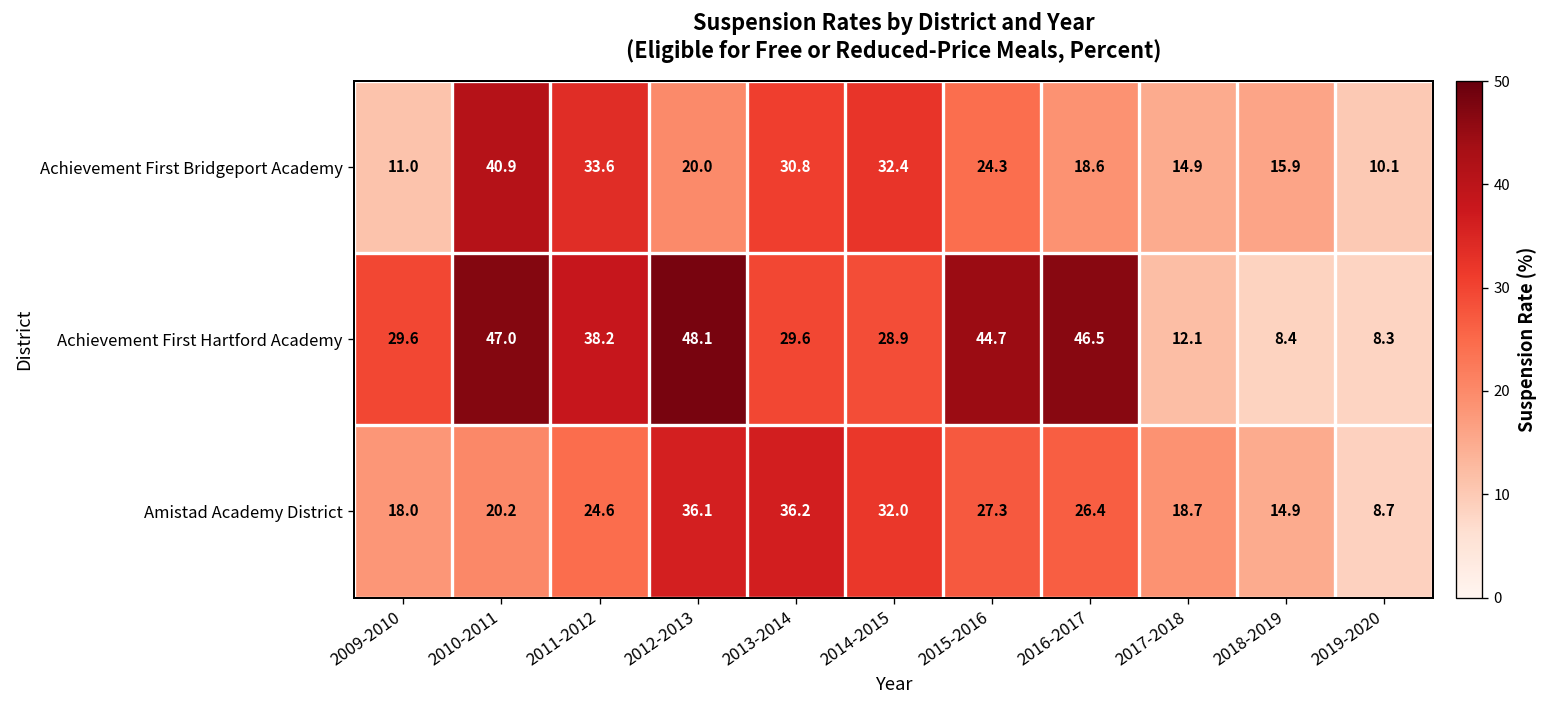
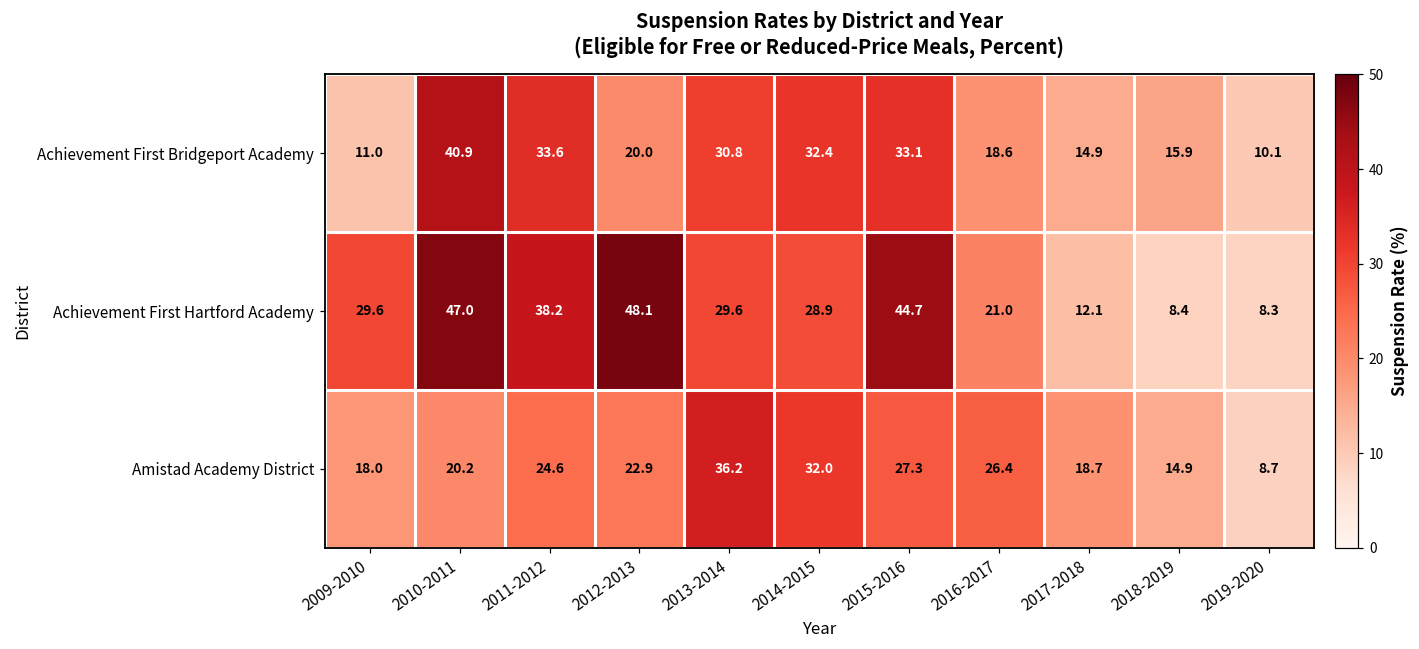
  {
    "Achievement First Bridgeport Academy": {
      "2009-2010": 11.0,
      "2010-2011": 40.9,
      "2011-2012": 33.6,
      "2012-2013": 20.0,
      "2013-2014": 30.8,
      "2014-2015": 32.4,
-     "2015-2016": 24.3,
+     "2015-2016": 33.1,
      "2016-2017": 18.6,
      "2017-2018": 14.9,
      "2018-2019": 15.9,
      "2019-2020": 10.1
    },
    "Achievement First Hartford Academy": {
      "2009-2010": 29.6,
      "2010-2011": 47.0,
      "2011-2012": 38.2,
      "2012-2013": 48.1,
      "2013-2014": 29.6,
      "2014-2015": 28.9,
      "2015-2016": 44.7,
-     "2016-2017": 46.5,
+     "2016-2017": 21.0,
      "2017-2018": 12.1,
      "2018-2019": 8.4,
      "2019-2020": 8.3
    },
    "Amistad Academy District": {
      "2009-2010": 18.0,
      "2010-2011": 20.2,
      "2011-2012": 24.6,
-     "2012-2013": 36.1,
+     "2012-2013": 22.9,
      "2013-2014": 36.2,
      "2014-2015": 32.0,
      "2015-2016": 27.3,
      "2016-2017": 26.4,
      "2017-2018": 18.7,
      "2018-2019": 14.9,
      "2019-2020": 8.7
    }
  }
